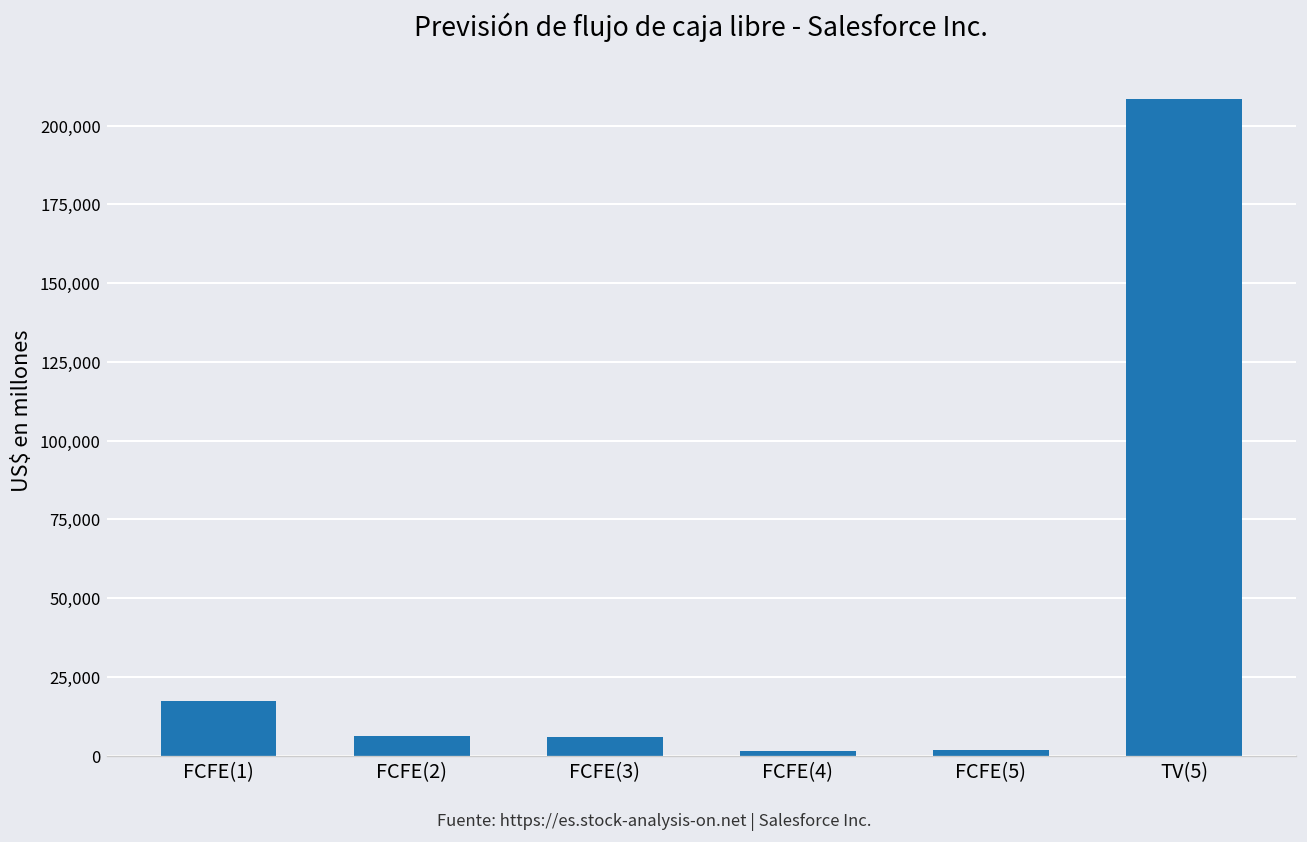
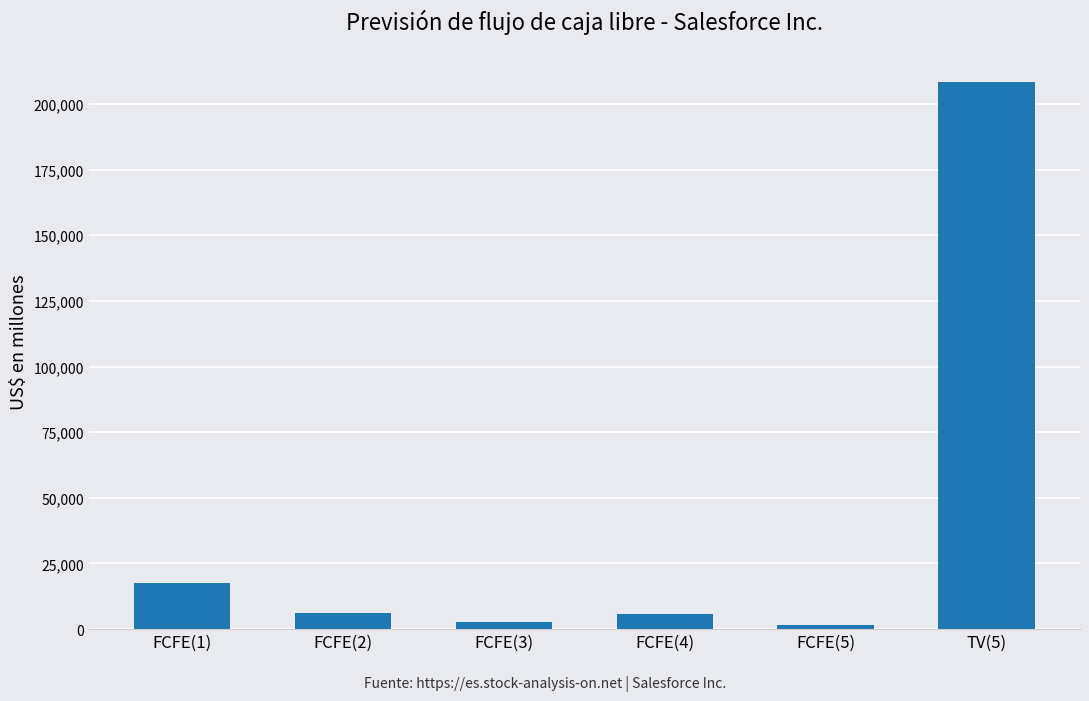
  {
    "FCFE(1)": "17,000",
    "FCFE(2)": "6,000",
-   "FCFE(3)": "6,000",
-   "FCFE(4)": "2,000",
+   "FCFE(3)": "3,000",
+   "FCFE(4)": "6,000",
    "FCFE(5)": "2,000",
    "TV(5)": "208,000"
  }
